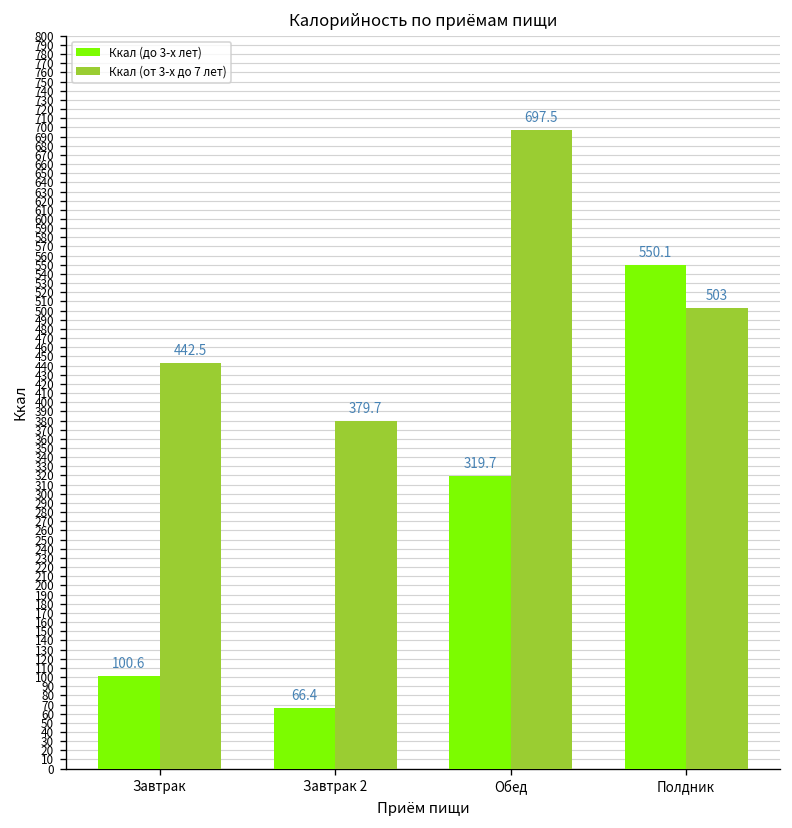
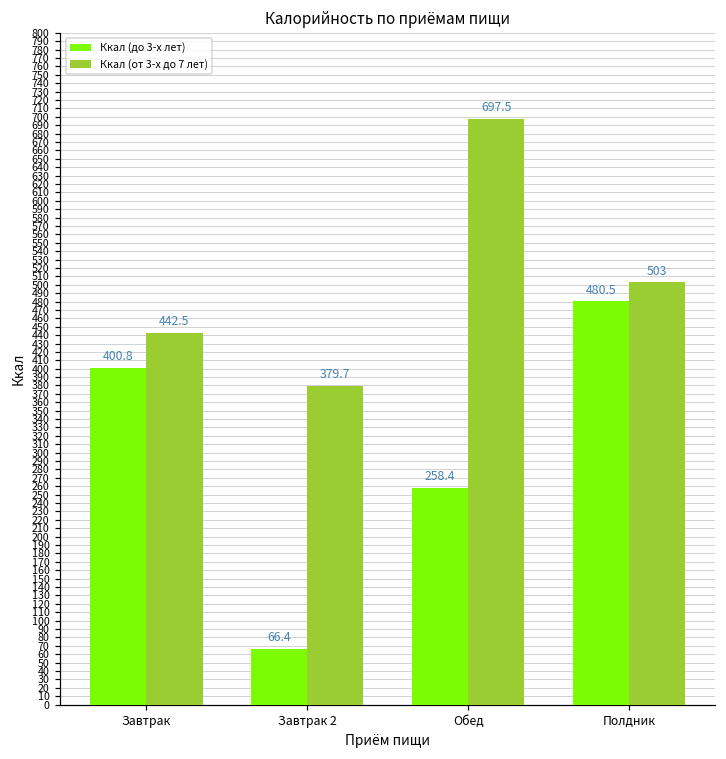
  {
    "Ккал (до 3-х лет)": {
-     "Завтрак": 100.6,
+     "Завтрак": 400.8,
      "Завтрак 2": 66.4,
-     "Обед": 319.7,
-     "Полдник": 550.1
+     "Обед": 258.4,
+     "Полдник": 480.5
    },
    "Ккал (от 3-х до 7 лет)": {
      "Завтрак": 442.5,
      "Завтрак 2": 379.7,
      "Обед": 697.5,
      "Полдник": 503
    }
  }
